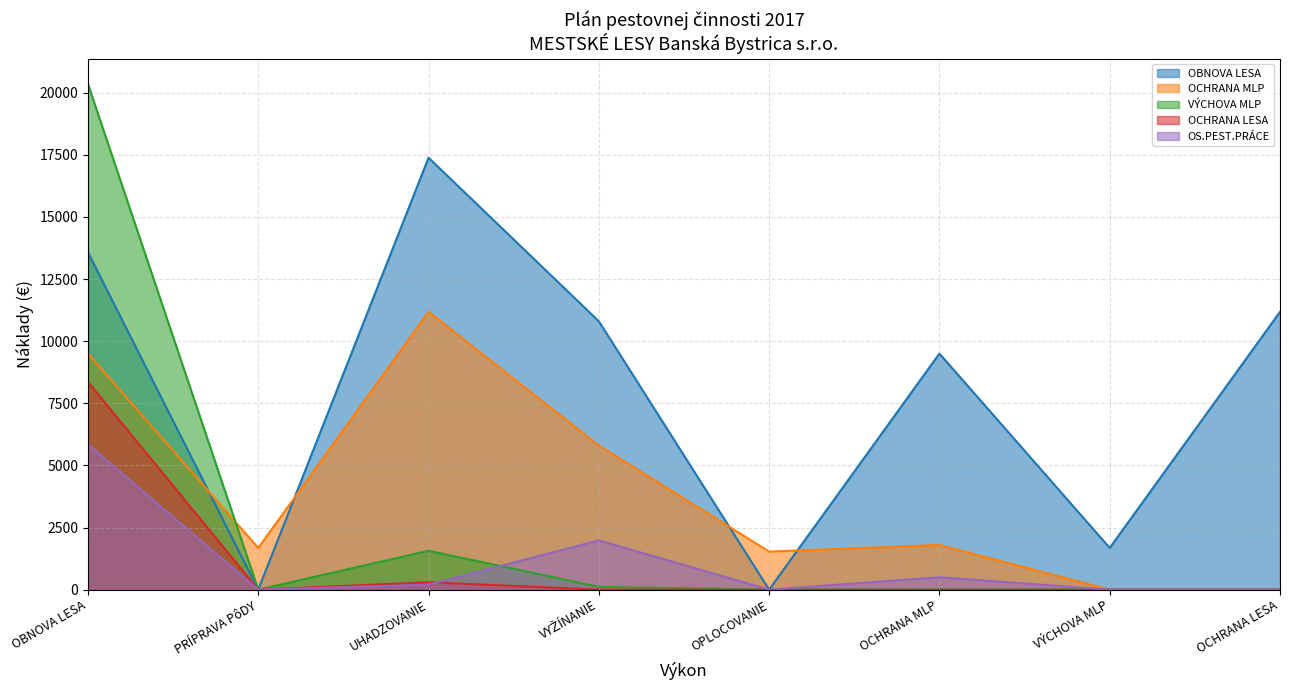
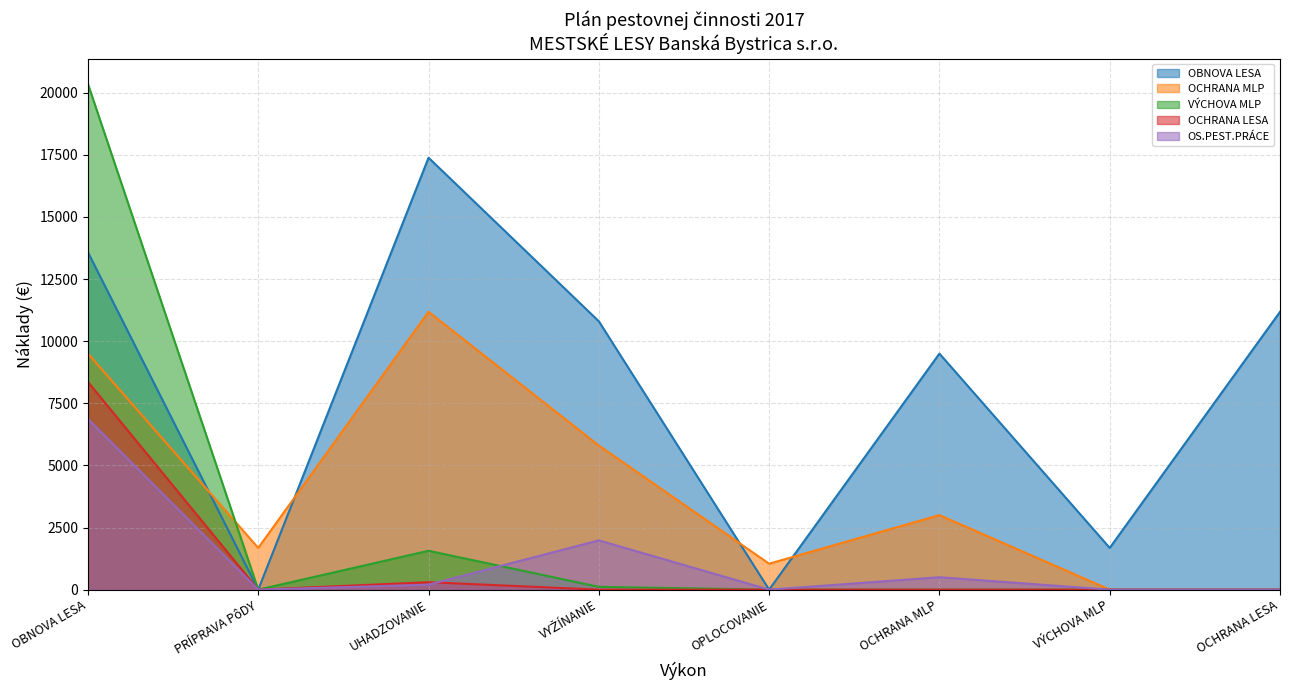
  {
    "OBNOVA LESA": {
      "OBNOVA LESA": 13600,
      "UHADZOVANIE": 17400,
      "VYŽÍNANIE": 10800,
      "OCHRANA MLP": 9500,
      "VÝCHOVA MLP": 1700,
      "OCHRANA LESA": 11200
    },
    "OCHRANA MLP": {
      "OBNOVA LESA": 9500,
      "PRÍPRAVA PôDY": 1700,
      "UHADZOVANIE": 11200,
      "VYŽÍNANIE": 5800,
-     "OPLOCOVANIE": 1500,
-     "OCHRANA MLP": 1800
+     "OPLOCOVANIE": 1000,
+     "OCHRANA MLP": 3000
    },
    "VÝCHOVA MLP": {
      "OBNOVA LESA": 20400,
      "UHADZOVANIE": 1600,
      "VYŽÍNANIE": 100
    },
    "OCHRANA LESA": {
      "OBNOVA LESA": 8400,
      "VYŽÍNANIE": 0
    },
    "OS.PEST.PRÁCE": {
-     "OBNOVA LESA": 5900,
+     "OBNOVA LESA": 6900,
      "VYŽÍNANIE": 2000,
      "OCHRANA MLP": 500
    }
  }
